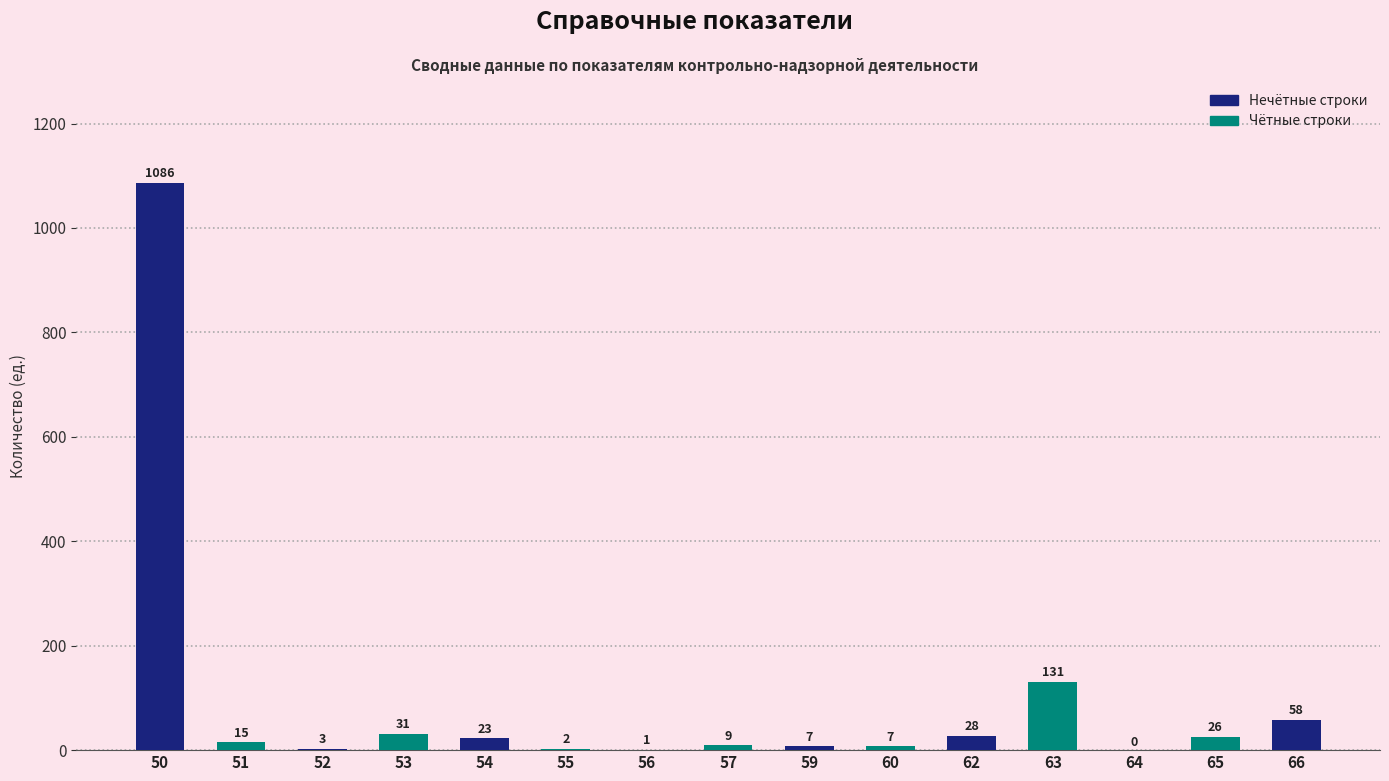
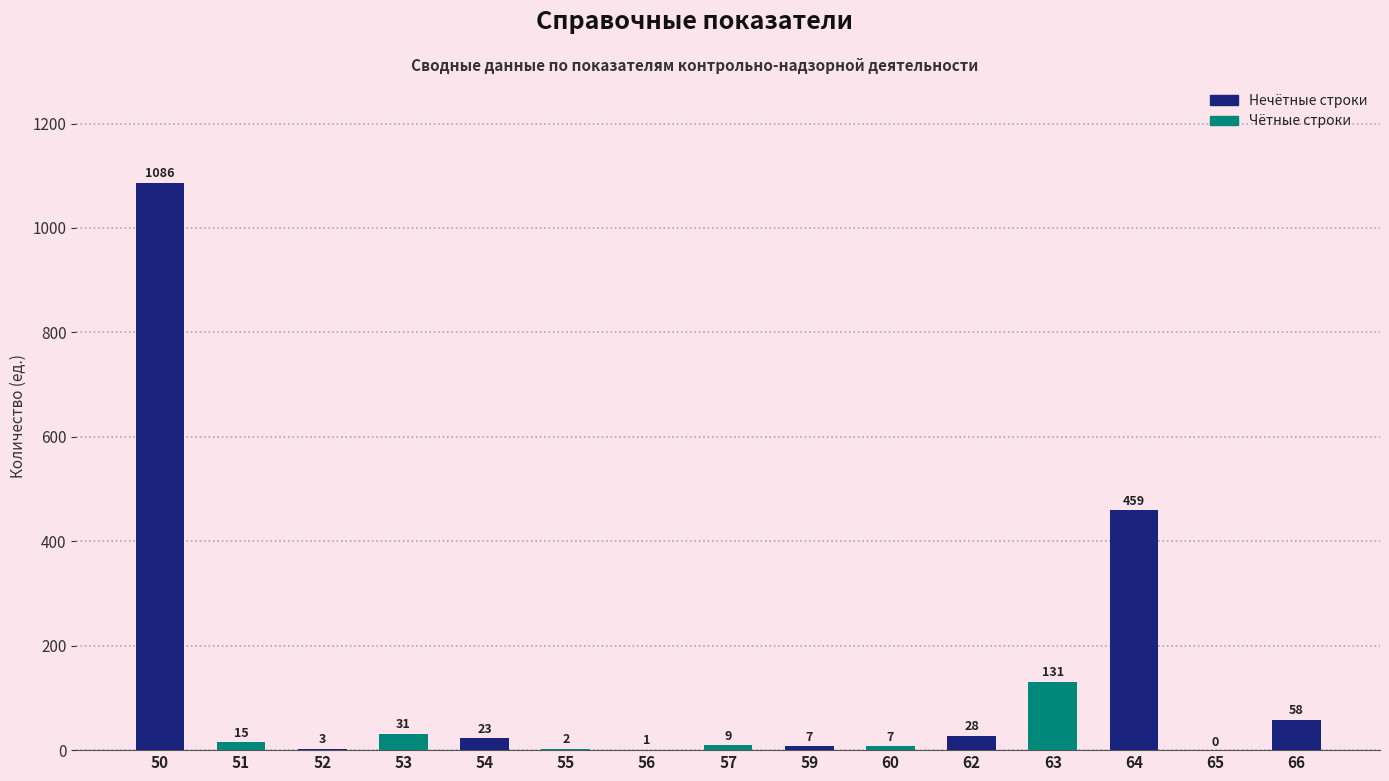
  {
    "50": 1086,
    "51": 15,
    "52": 3,
    "53": 31,
    "54": 23,
    "55": 2,
    "56": 1,
    "57": 9,
    "59": 7,
    "60": 7,
    "62": 28,
    "63": 131,
-   "64": 0,
-   "65": 26,
+   "64": 459,
+   "65": 0,
    "66": 58
  }
